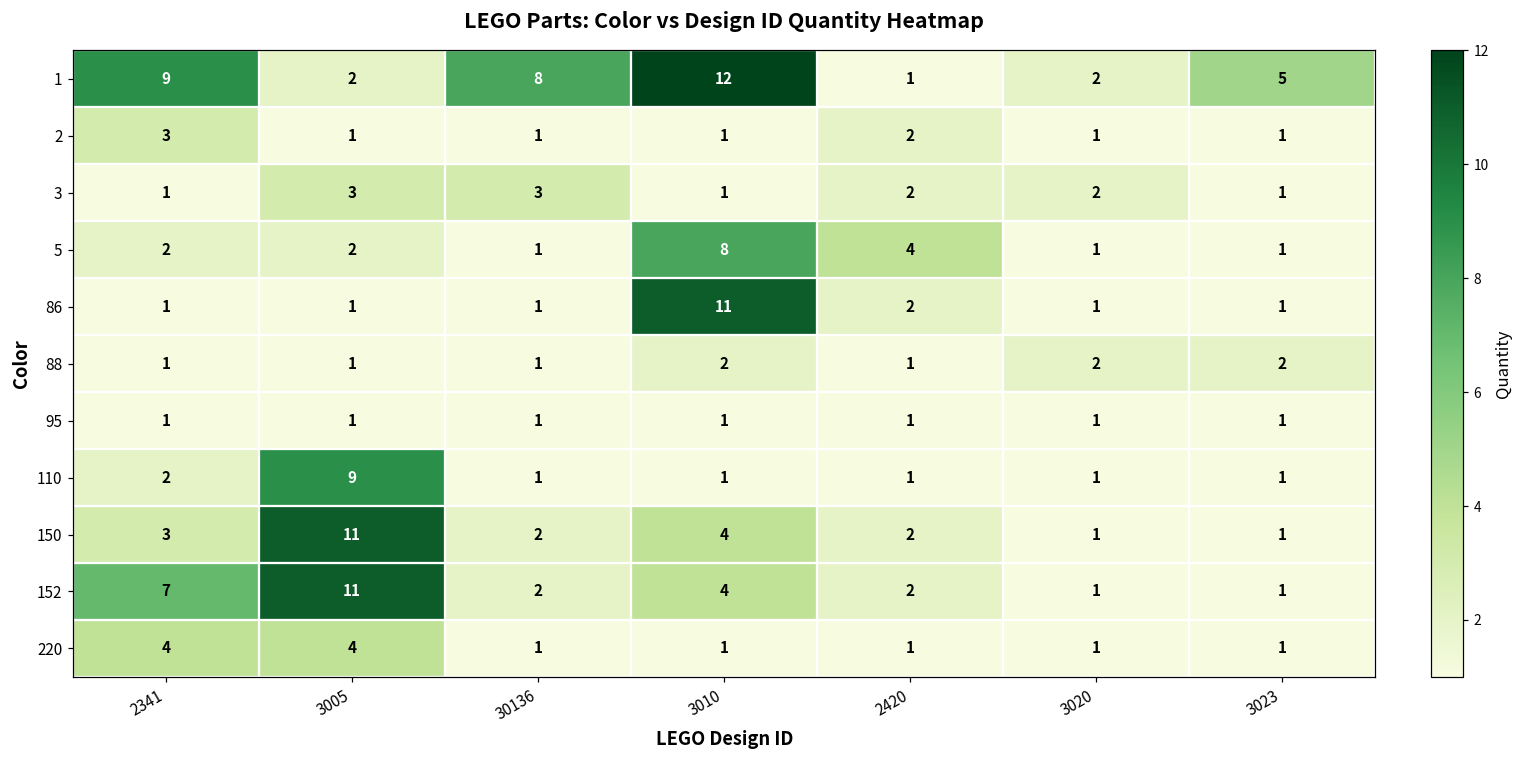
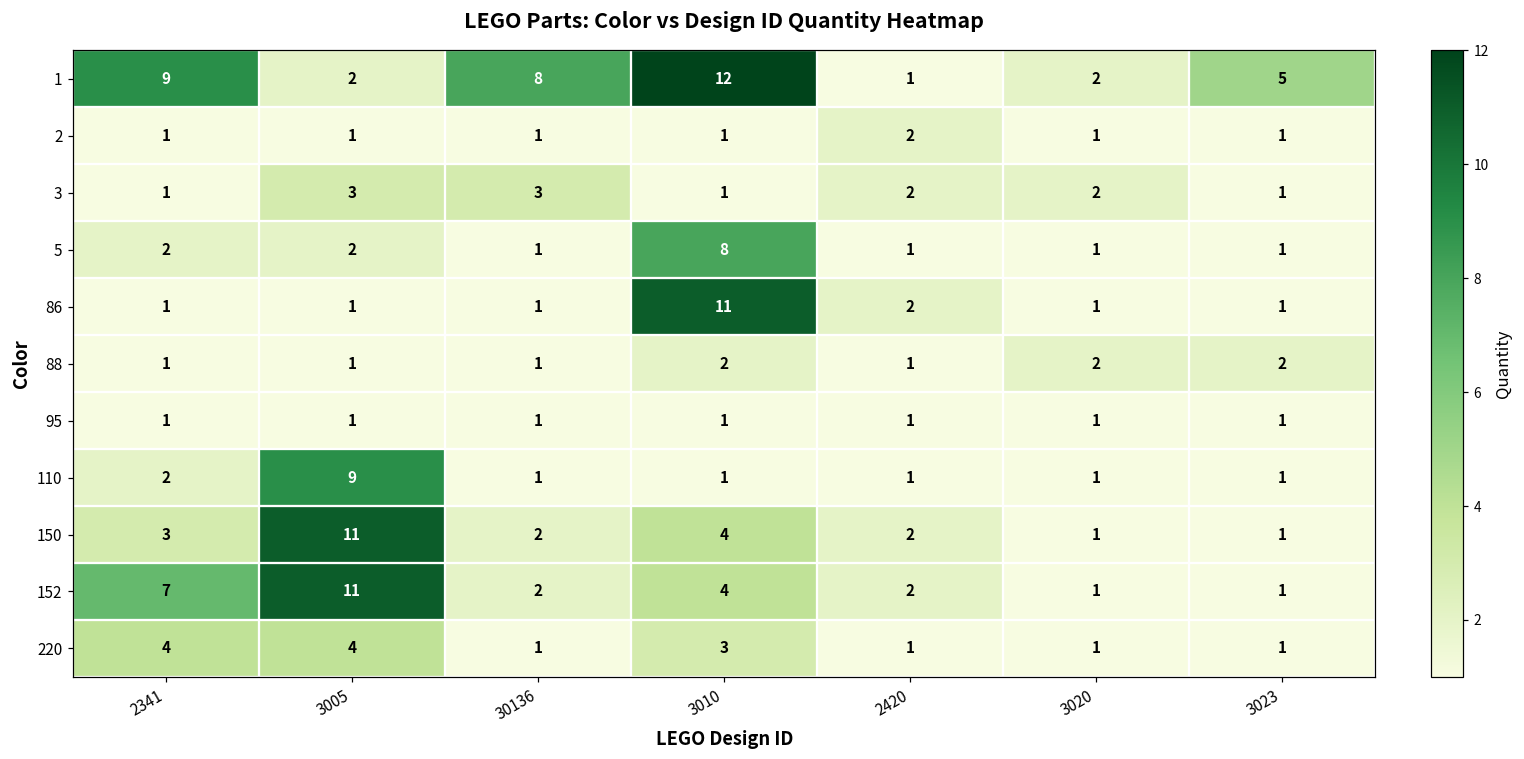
  {
    "1": {
      "2341": 9,
      "3005": 2,
      "30136": 8,
      "3010": 12,
      "2420": 1,
      "3020": 2,
      "3023": 5
    },
    "2": {
-     "2341": 3,
+     "2341": 1,
      "3005": 1,
      "30136": 1,
      "3010": 1,
      "2420": 2,
      "3020": 1,
      "3023": 1
    },
    "3": {
      "2341": 1,
      "3005": 3,
      "30136": 3,
      "3010": 1,
      "2420": 2,
      "3020": 2,
      "3023": 1
    },
    "5": {
      "2341": 2,
      "3005": 2,
      "30136": 1,
      "3010": 8,
-     "2420": 4,
+     "2420": 1,
      "3020": 1,
      "3023": 1
    },
    "86": {
      "2341": 1,
      "3005": 1,
      "30136": 1,
      "3010": 11,
      "2420": 2,
      "3020": 1,
      "3023": 1
    },
    "88": {
      "2341": 1,
      "3005": 1,
      "30136": 1,
      "3010": 2,
      "2420": 1,
      "3020": 2,
      "3023": 2
    },
    "95": {
      "2341": 1,
      "3005": 1,
      "30136": 1,
      "3010": 1,
      "2420": 1,
      "3020": 1,
      "3023": 1
    },
    "110": {
      "2341": 2,
      "3005": 9,
      "30136": 1,
      "3010": 1,
      "2420": 1,
      "3020": 1,
      "3023": 1
    },
    "150": {
      "2341": 3,
      "3005": 11,
      "30136": 2,
      "3010": 4,
      "2420": 2,
      "3020": 1,
      "3023": 1
    },
    "152": {
      "2341": 7,
      "3005": 11,
      "30136": 2,
      "3010": 4,
      "2420": 2,
      "3020": 1,
      "3023": 1
    },
    "220": {
      "2341": 4,
      "3005": 4,
      "30136": 1,
-     "3010": 1,
+     "3010": 3,
      "2420": 1,
      "3020": 1,
      "3023": 1
    }
  }
